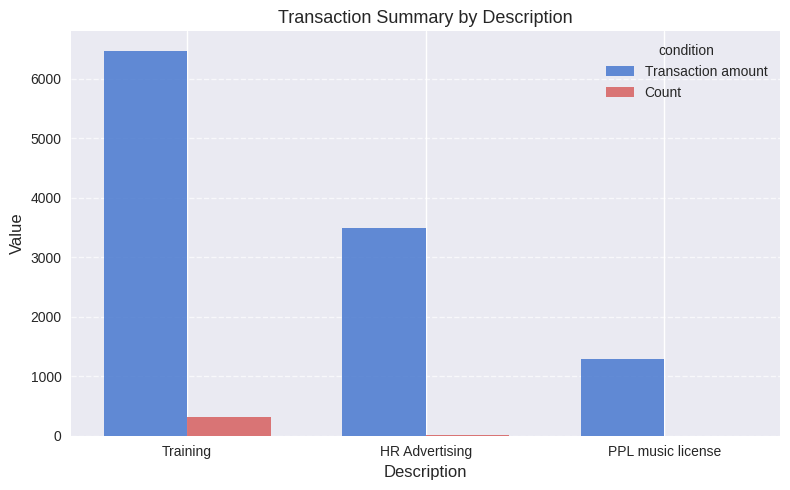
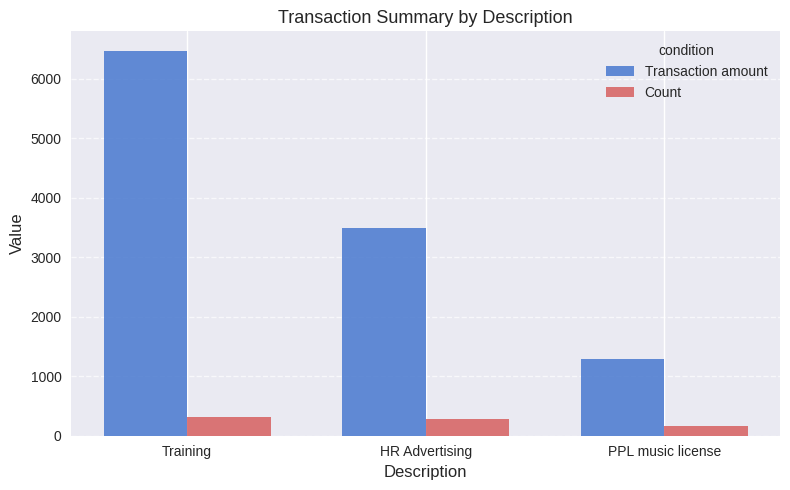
  {
    "Transaction amount": {
      "Training": 6500,
      "HR Advertising": 3500,
      "PPL music license": 1300
    },
    "Count": {
      "Training": 300,
-     "HR Advertising": 0,
-     "PPL music license": 0
+     "HR Advertising": 300,
+     "PPL music license": 200
    }
  }
